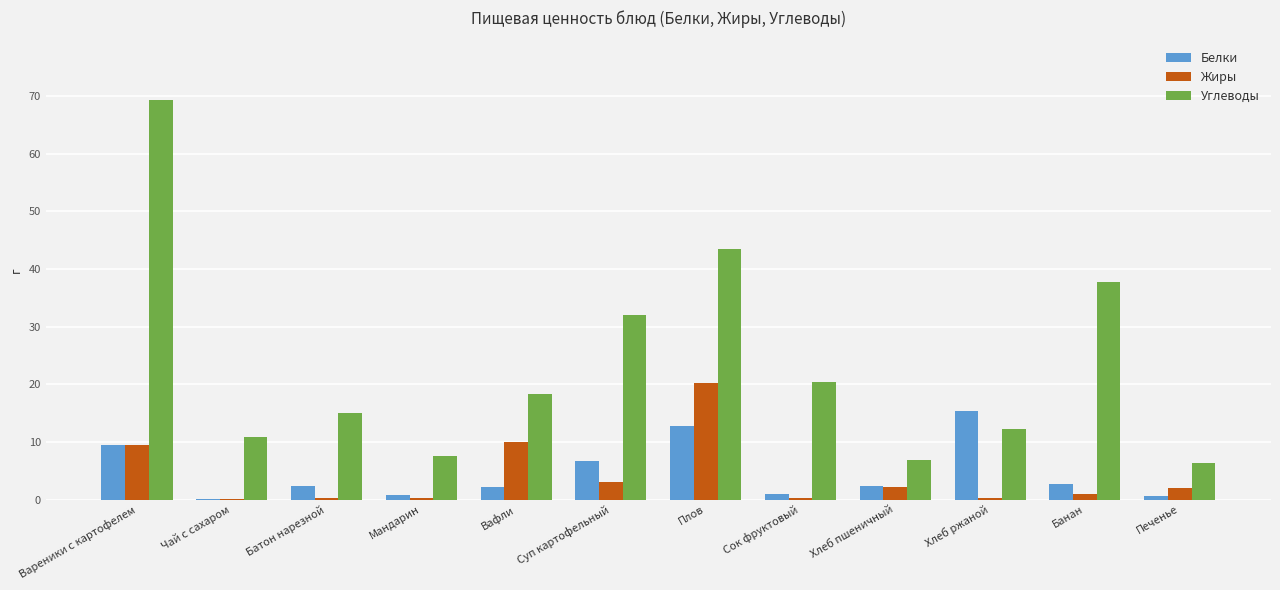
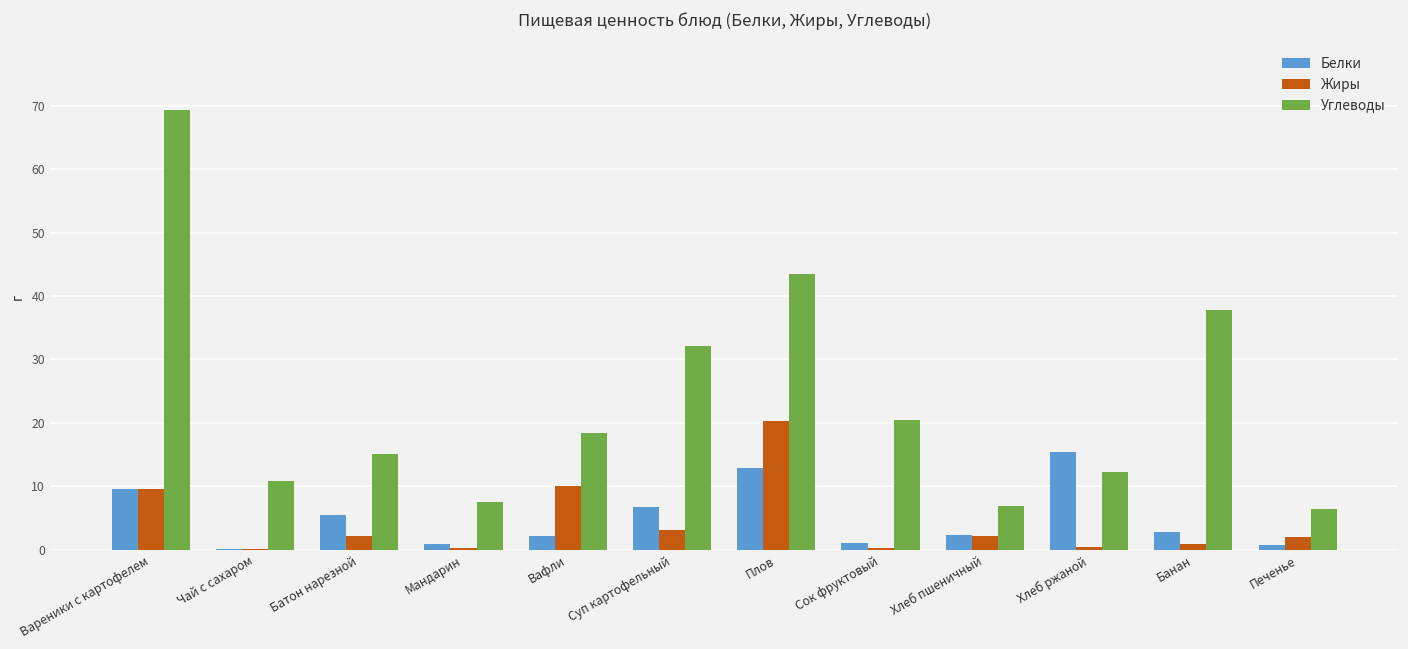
  {
    "Белки": {
      "Вареники с картофелем": 10,
-     "Батон нарезной": 2,
+     "Батон нарезной": 5,
      "Мандарин": 1,
      "Вафли": 2,
      "Суп картофельный": 7,
      "Плов": 13,
      "Сок фруктовый": 1,
      "Хлеб пшеничный": 2,
      "Хлеб ржаной": 15,
      "Банан": 3,
      "Печенье": 1
    },
    "Жиры": {
      "Вареники с картофелем": 10,
-     "Батон нарезной": 0,
+     "Батон нарезной": 2,
      "Вафли": 10,
      "Суп картофельный": 3,
      "Плов": 20,
      "Хлеб пшеничный": 2,
      "Банан": 1,
      "Печенье": 2
    },
    "Углеводы": {
      "Вареники с картофелем": 69,
      "Чай с сахаром": 11,
      "Батон нарезной": 15,
      "Мандарин": 8,
      "Вафли": 18,
      "Суп картофельный": 32,
      "Плов": 44,
      "Сок фруктовый": 20,
      "Хлеб пшеничный": 7,
      "Хлеб ржаной": 12,
      "Банан": 38,
      "Печенье": 6
    }
  }
